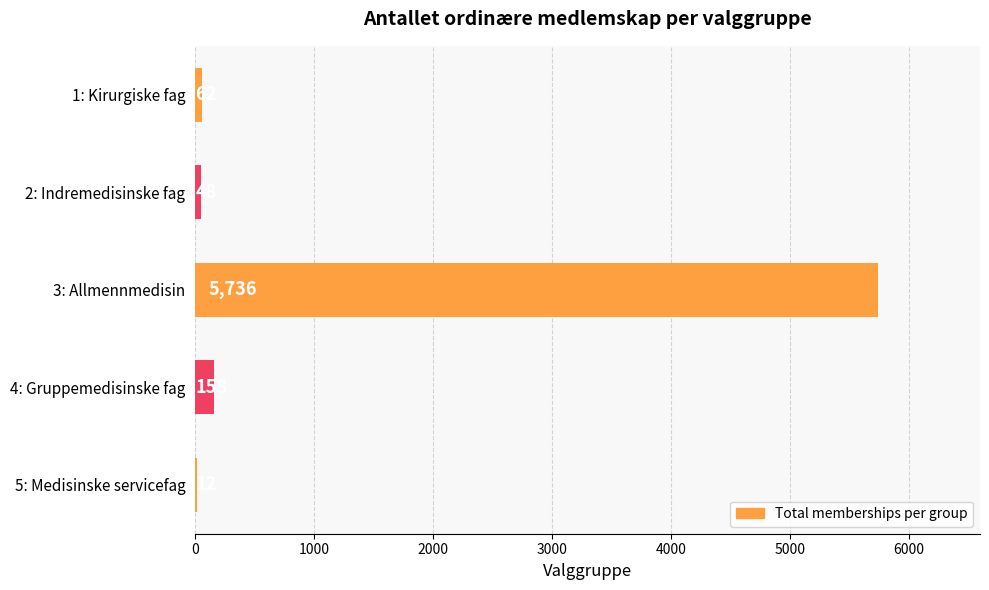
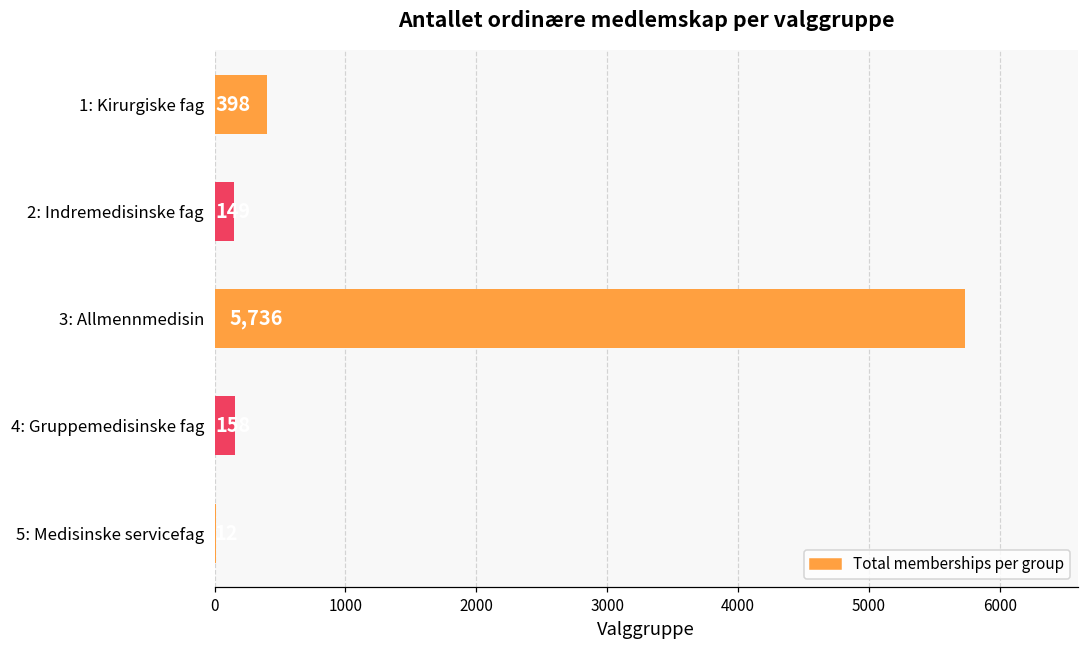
  {
-   "1: Kirurgiske fag": 60,
-   "2: Indremedisinske fag": 50,
+   "1: Kirurgiske fag": 400,
+   "2: Indremedisinske fag": 150,
    "4: Gruppemedisinske fag": 160
  }
